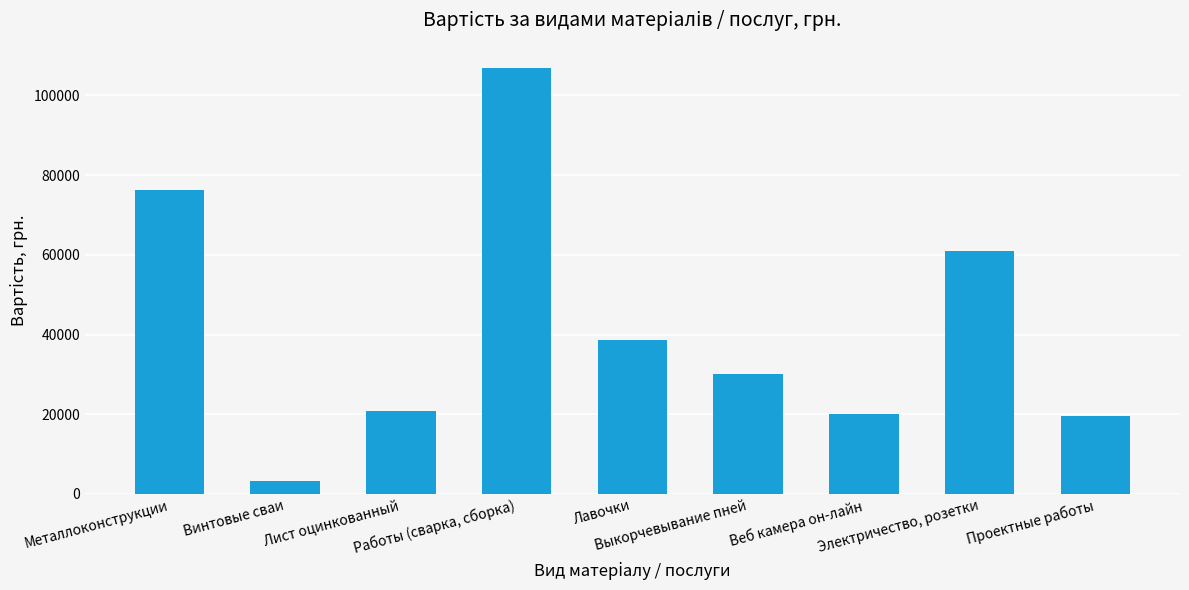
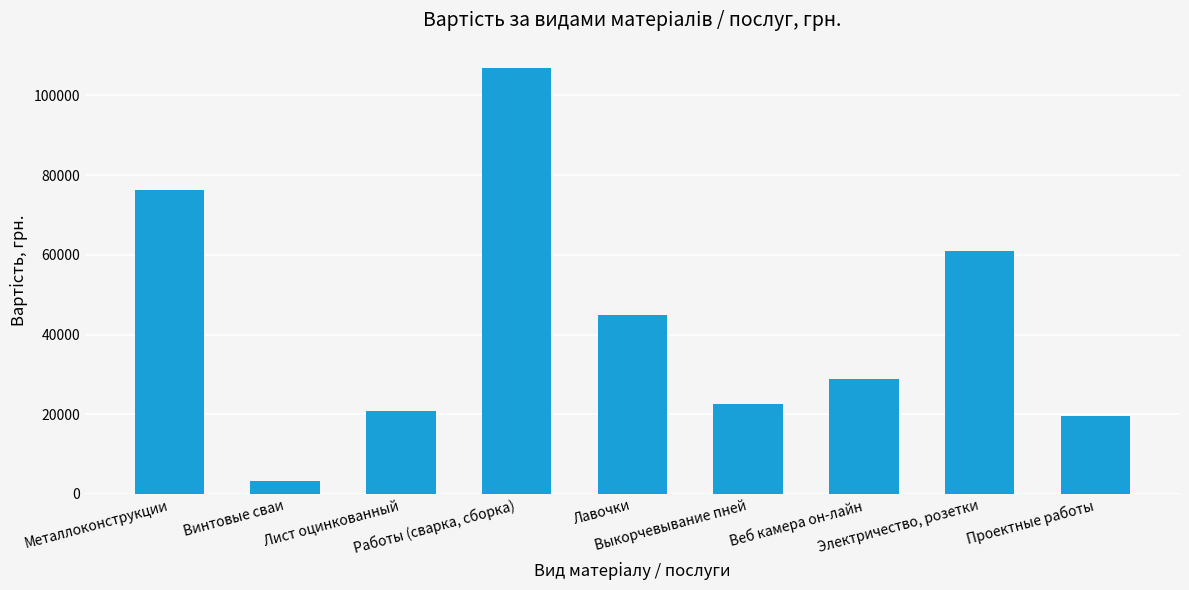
  {
    "Металлоконструкции": 76000,
    "Винтовые сваи": 3000,
    "Лист оцинкованный": 21000,
    "Работы (сварка, сборка)": 107000,
-   "Лавочки": 39000,
-   "Выкорчевывание пней": 30000,
-   "Веб камера он-лайн": 20000,
+   "Лавочки": 45000,
+   "Выкорчевывание пней": 23000,
+   "Веб камера он-лайн": 29000,
    "Электричество, розетки": 61000,
    "Проектные работы": 19000
  }
